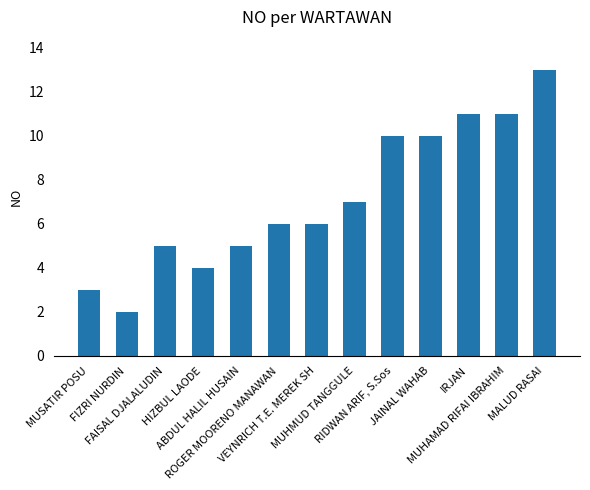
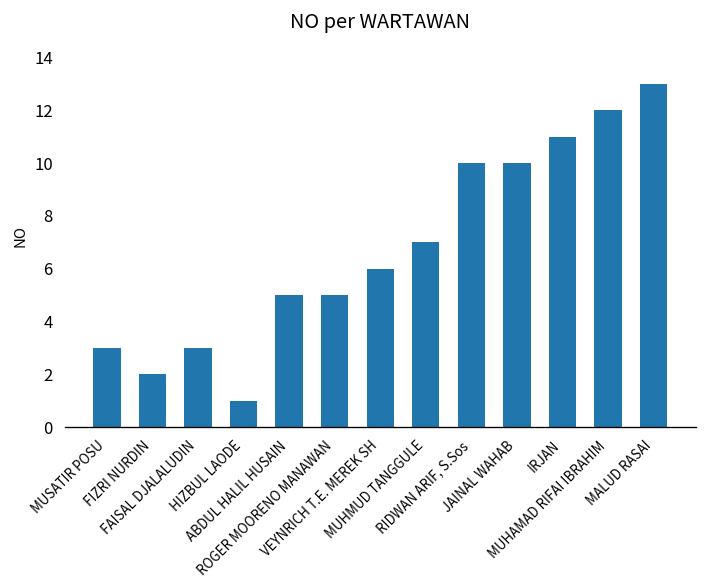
  {
    "MUSATIR POSU": 3,
    "FIZRI NURDIN": 2,
-   "FAISAL DJALALUDIN": 5,
-   "HIZBUL LAODE": 4,
+   "FAISAL DJALALUDIN": 3,
+   "HIZBUL LAODE": 1,
    "ABDUL HALIL HUSAIN": 5,
-   "ROGER MOORENO MANAWAN": 6,
+   "ROGER MOORENO MANAWAN": 5,
    "VEYNRICH T.E. MEREK SH": 6,
    "MUHMUD TANGGULE": 7,
    "RIDWAN ARIF, S.Sos": 10,
    "JAINAL WAHAB": 10,
    "IRJAN": 11,
-   "MUHAMAD RIFAI IBRAHIM": 11,
+   "MUHAMAD RIFAI IBRAHIM": 12,
    "MALUD RASAI": 13
  }
